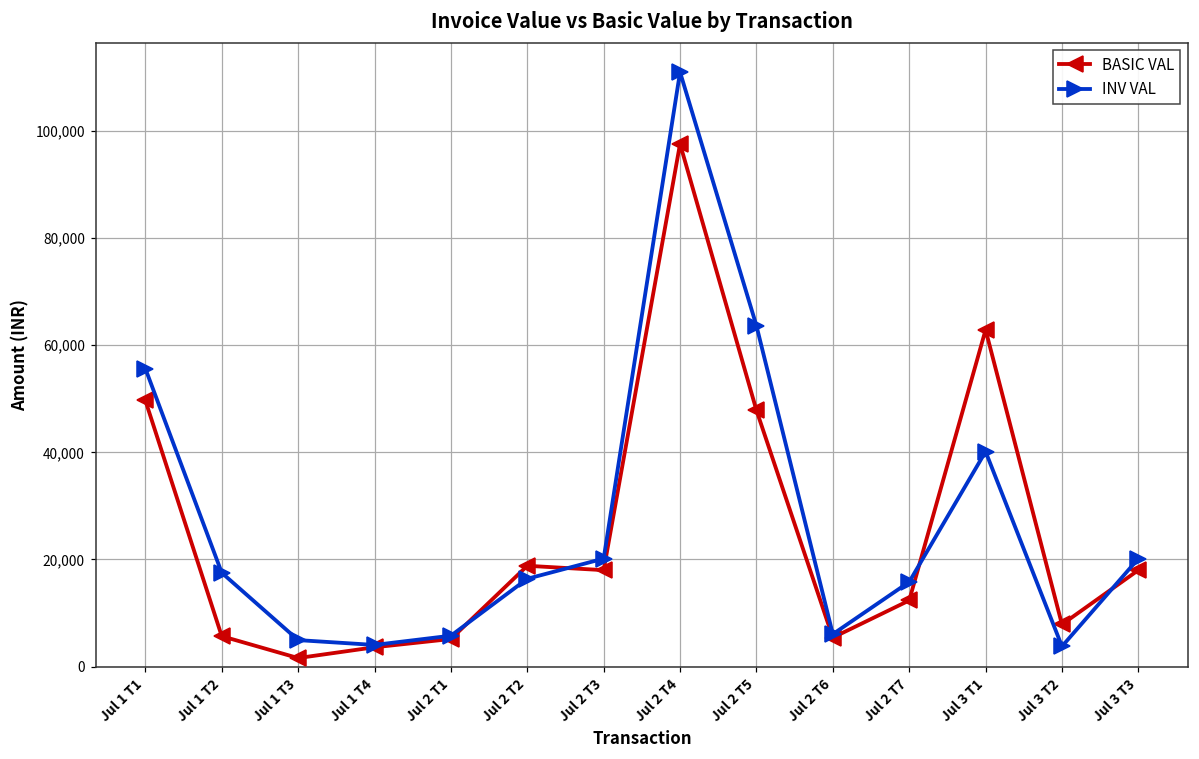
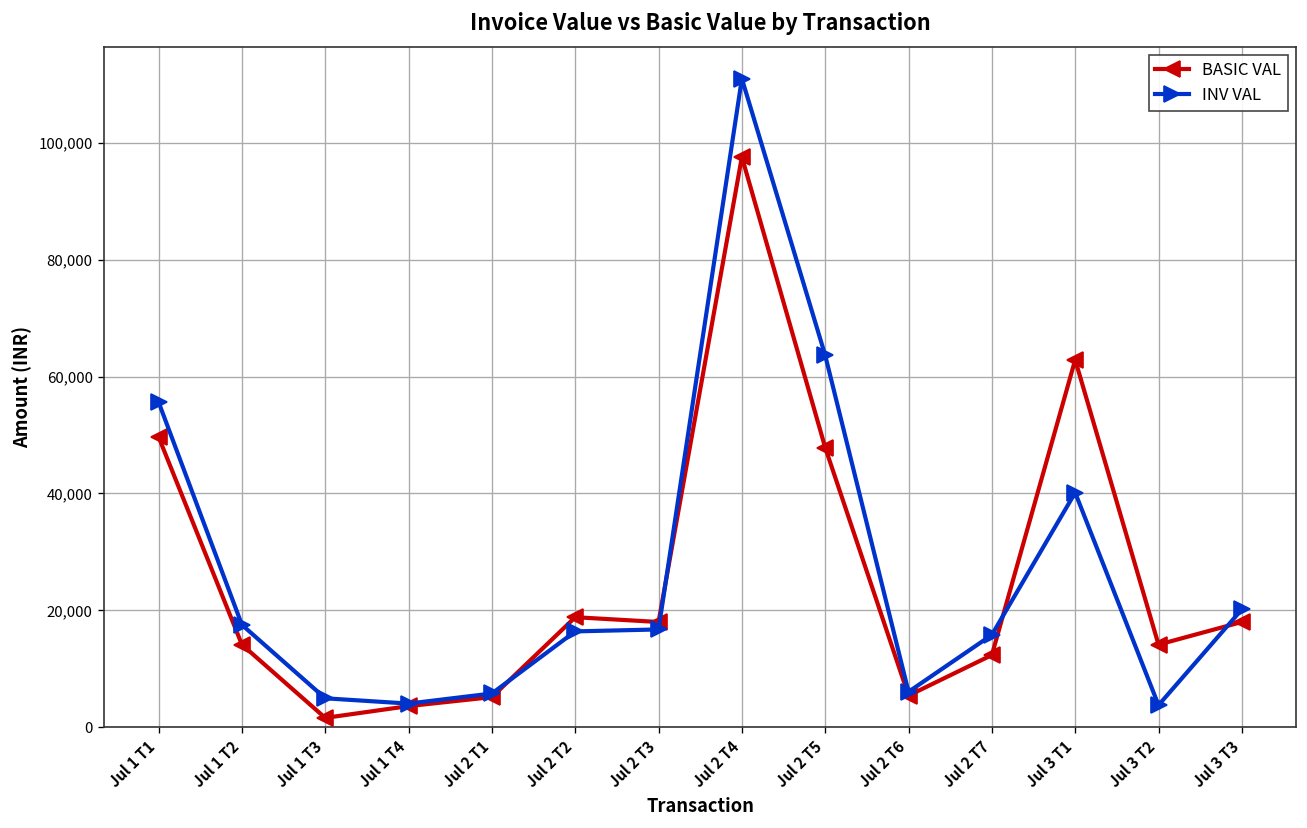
  {
    "BASIC VAL": {
      "Jul 1 T1": "50,000",
-     "Jul 1 T2": "6,000",
+     "Jul 1 T2": "14,000",
      "Jul 1 T3": "2,000",
      "Jul 2 T1": "5,000",
      "Jul 2 T2": "19,000",
      "Jul 2 T3": "18,000",
      "Jul 2 T4": "98,000",
      "Jul 2 T5": "48,000",
      "Jul 2 T6": "5,000",
      "Jul 2 T7": "12,000",
      "Jul 3 T1": "63,000",
-     "Jul 3 T2": "8,000",
+     "Jul 3 T2": "14,000",
      "Jul 3 T3": "18,000"
    },
    "INV VAL": {
      "Jul 1 T1": "56,000",
      "Jul 1 T2": "18,000",
      "Jul 1 T3": "5,000",
      "Jul 2 T1": "6,000",
      "Jul 2 T2": "16,000",
-     "Jul 2 T3": "20,000",
+     "Jul 2 T3": "17,000",
      "Jul 2 T4": "111,000",
      "Jul 2 T5": "64,000",
      "Jul 2 T6": "6,000",
      "Jul 2 T7": "16,000",
      "Jul 3 T1": "40,000",
      "Jul 3 T2": "4,000",
      "Jul 3 T3": "20,000"
    }
  }
